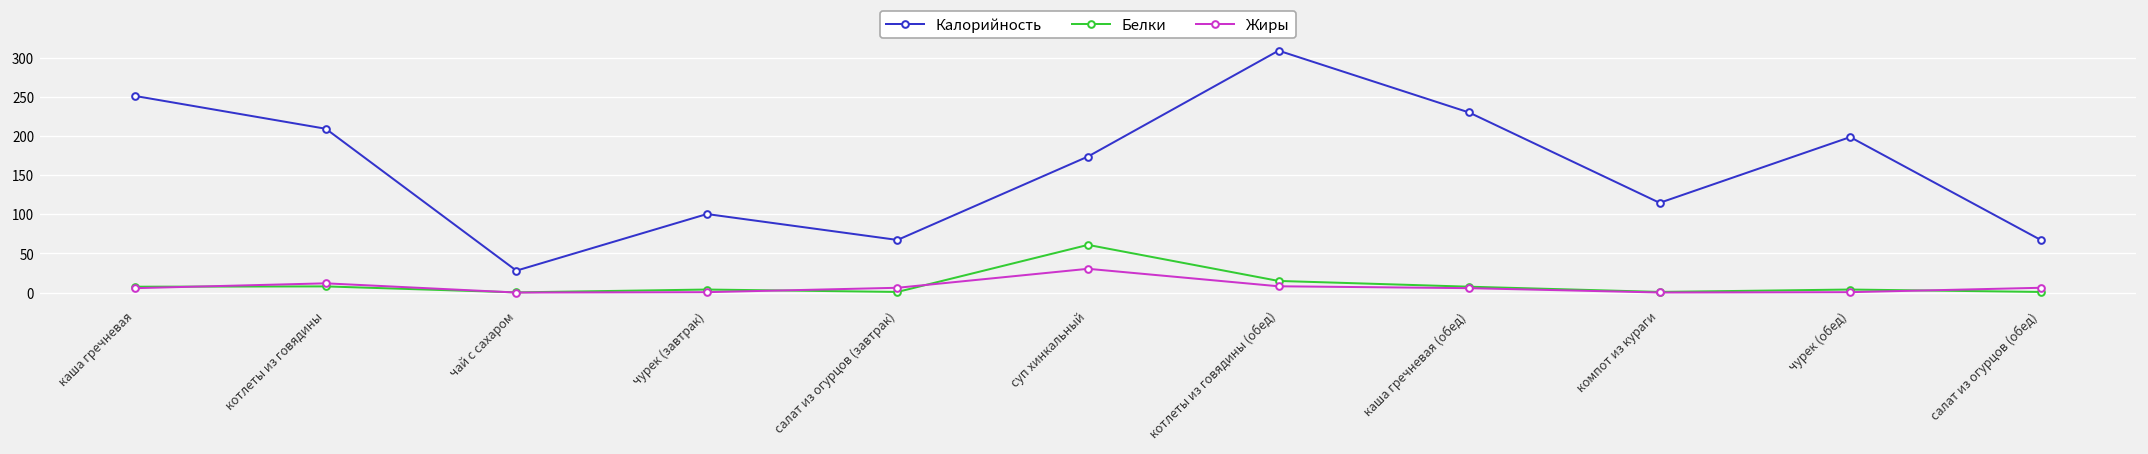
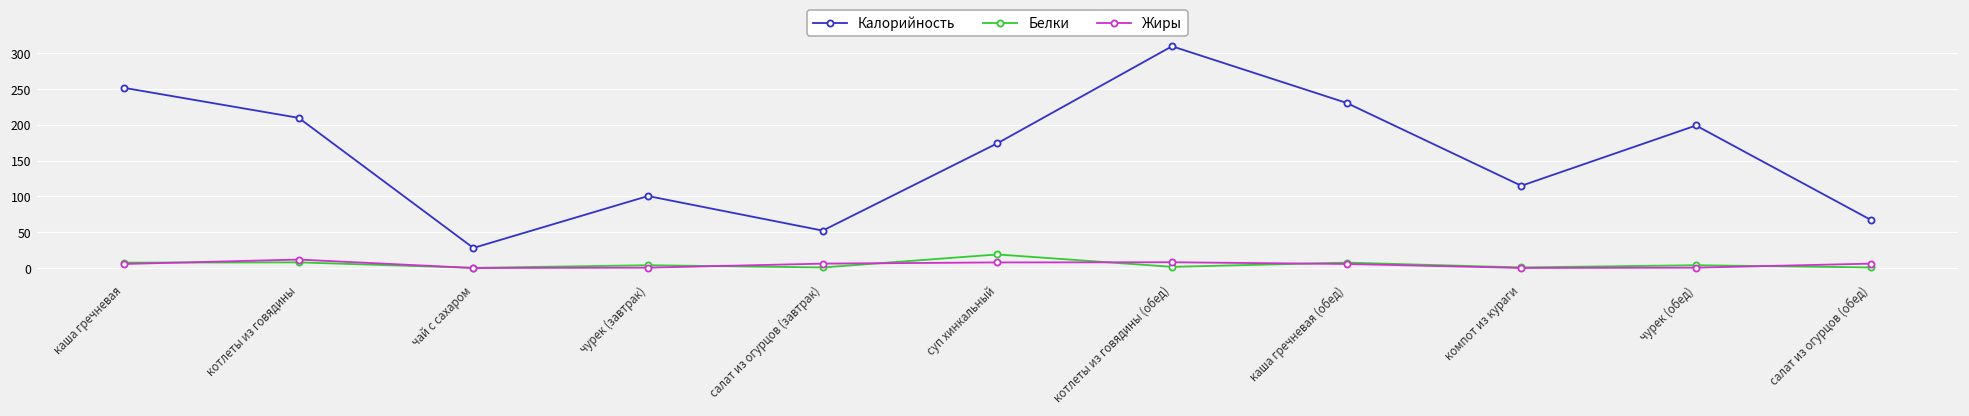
  {
    "Калорийность": {
      "каша гречневая": 250,
      "котлеты из говядины": 210,
      "чай с сахаром": 30,
      "чурек (завтрак)": 100,
-     "салат из огурцов (завтрак)": 70,
+     "салат из огурцов (завтрак)": 50,
      "суп хинкальный": 170,
      "котлеты из говядины (обед)": 310,
      "каша гречневая (обед)": 230,
      "компот из кураги": 110,
      "чурек (обед)": 200,
      "салат из огурцов (обед)": 70
    },
    "Белки": {
      "салат из огурцов (завтрак)": 0,
-     "суп хинкальный": 60,
-     "котлеты из говядины (обед)": 10,
+     "суп хинкальный": 20,
+     "котлеты из говядины (обед)": 0,
      "салат из огурцов (обед)": 0
    },
    "Жиры": {
      "салат из огурцов (завтрак)": 10,
-     "суп хинкальный": 30,
+     "суп хинкальный": 10,
      "котлеты из говядины (обед)": 10,
      "салат из огурцов (обед)": 10
    }
  }
